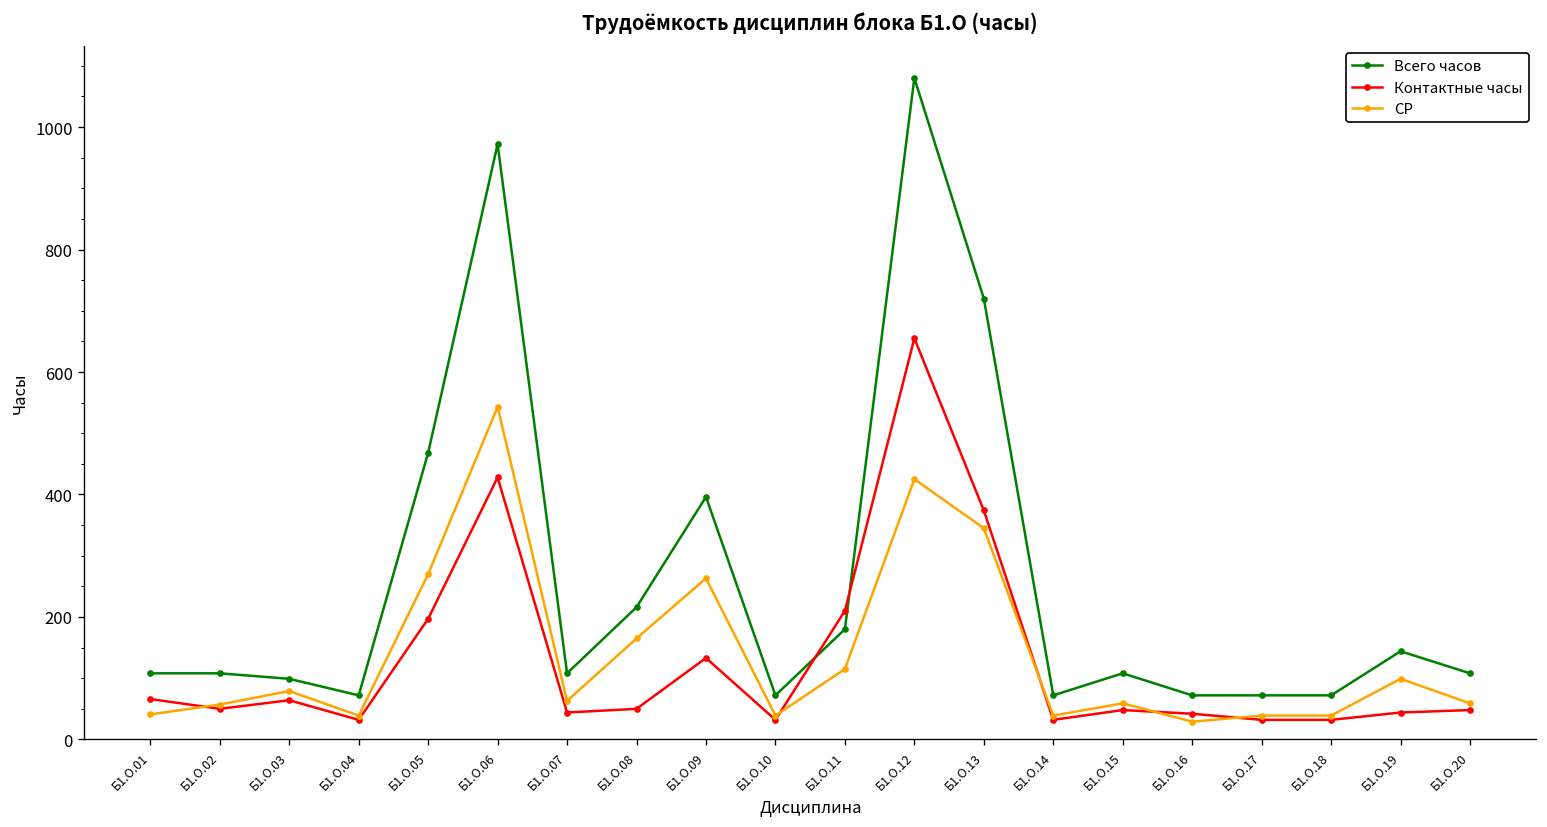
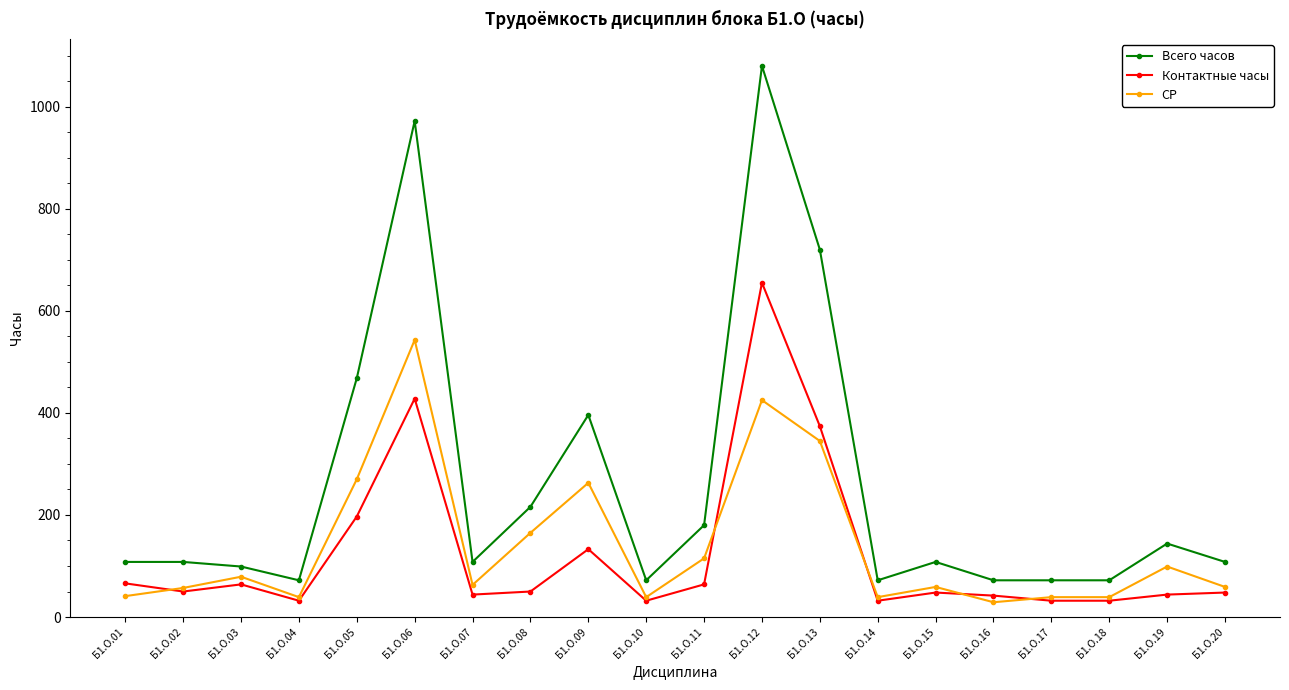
  {
    "Всего часов": {
      "Б1.О.01": 110,
      "Б1.О.02": 110,
      "Б1.О.03": 100,
      "Б1.О.04": 70,
      "Б1.О.05": 470,
      "Б1.О.06": 970,
      "Б1.О.07": 110,
      "Б1.О.08": 220,
      "Б1.О.09": 400,
      "Б1.О.10": 70,
      "Б1.О.11": 180,
      "Б1.О.12": 1080,
      "Б1.О.13": 720,
      "Б1.О.14": 70,
      "Б1.О.15": 110,
      "Б1.О.16": 70,
      "Б1.О.17": 70,
      "Б1.О.18": 70,
      "Б1.О.19": 140,
      "Б1.О.20": 110
    },
    "Контактные часы": {
      "Б1.О.01": 70,
      "Б1.О.02": 50,
      "Б1.О.03": 60,
      "Б1.О.04": 30,
      "Б1.О.05": 200,
      "Б1.О.06": 430,
      "Б1.О.07": 40,
      "Б1.О.08": 50,
      "Б1.О.09": 130,
      "Б1.О.10": 30,
-     "Б1.О.11": 210,
+     "Б1.О.11": 60,
      "Б1.О.12": 660,
      "Б1.О.13": 370,
      "Б1.О.14": 30,
      "Б1.О.15": 50,
      "Б1.О.16": 40,
      "Б1.О.17": 30,
      "Б1.О.18": 30,
      "Б1.О.19": 40,
      "Б1.О.20": 50
    },
    "СР": {
      "Б1.О.01": 40,
      "Б1.О.02": 60,
      "Б1.О.03": 80,
      "Б1.О.04": 40,
      "Б1.О.05": 270,
      "Б1.О.06": 540,
      "Б1.О.07": 60,
      "Б1.О.08": 170,
      "Б1.О.09": 260,
      "Б1.О.10": 40,
      "Б1.О.11": 120,
      "Б1.О.12": 430,
      "Б1.О.13": 350,
      "Б1.О.14": 40,
      "Б1.О.15": 60,
      "Б1.О.16": 30,
      "Б1.О.17": 40,
      "Б1.О.18": 40,
      "Б1.О.19": 100,
      "Б1.О.20": 60
    }
  }
